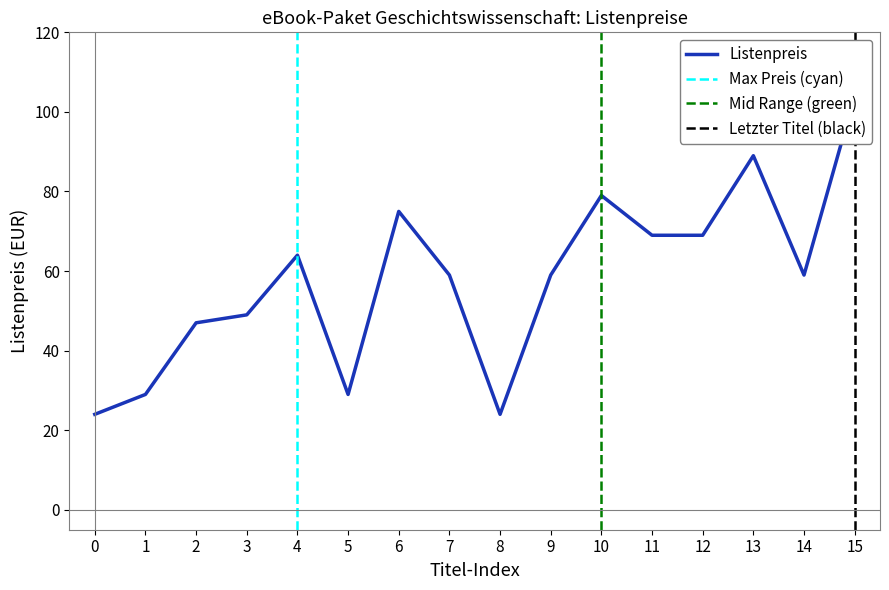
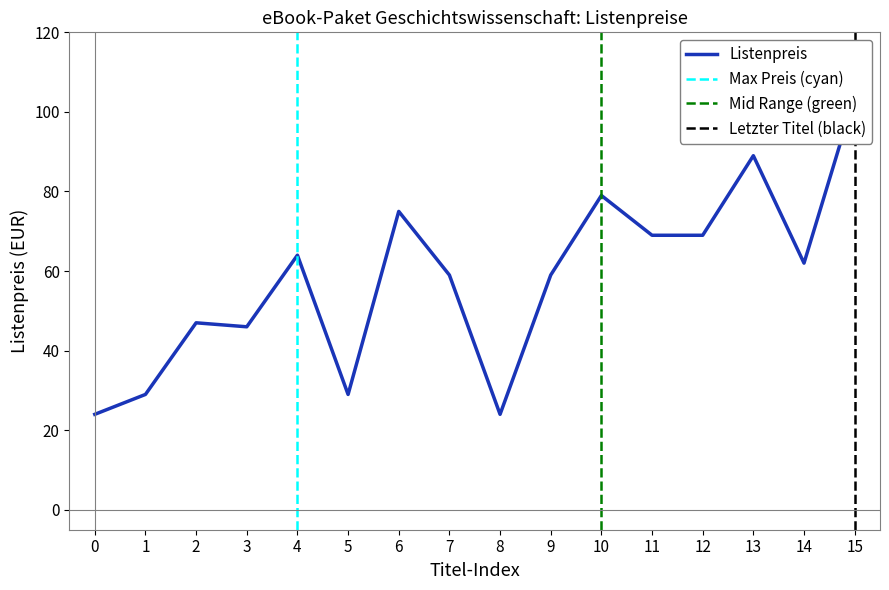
  {
    "0": 24,
    "1": 29,
    "2": 47,
-   "3": 49,
+   "3": 46,
    "4": 64,
    "5": 29,
    "6": 75,
    "7": 59,
    "8": 24,
    "9": 59,
    "10": 79,
    "11": 69,
    "12": 69,
    "13": 89,
-   "14": 59
+   "14": 62
  }
